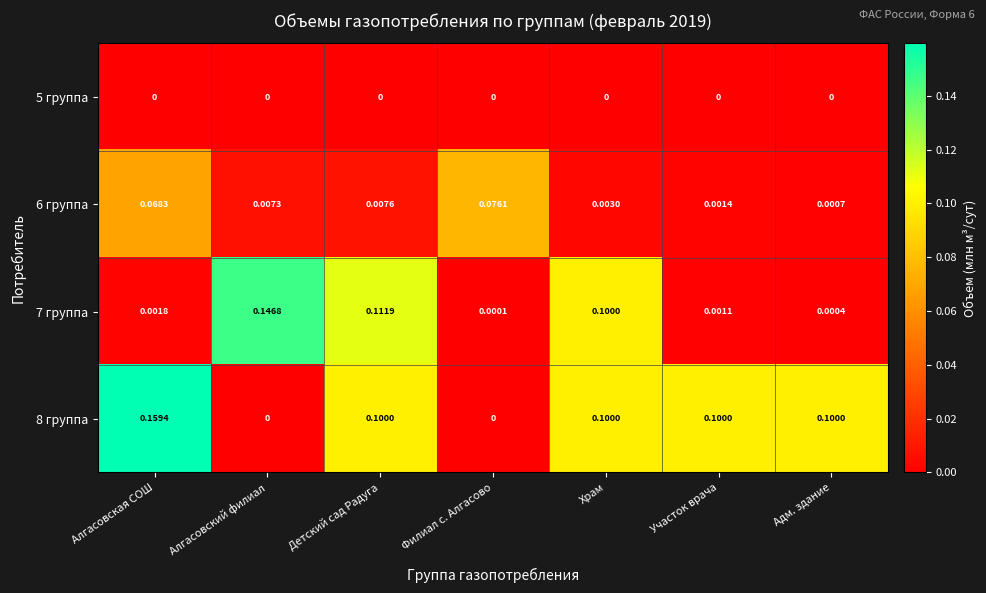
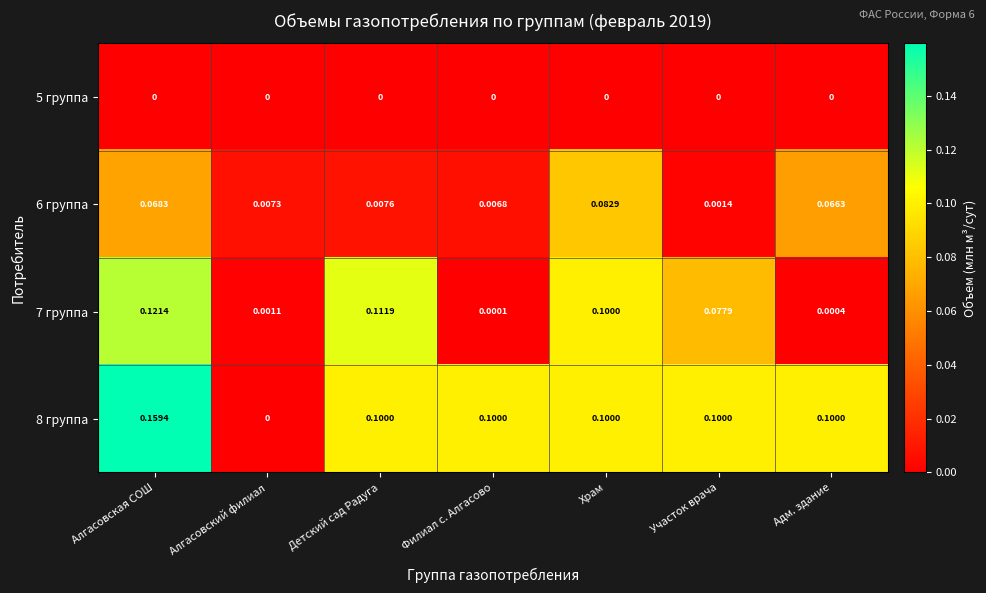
  {
    "5 группа": {
      "Алгасовская СОШ": 0,
      "Алгасовский филиал": 0,
      "Детский сад Радуга": 0,
      "Филиал с. Алгасово": 0,
      "Храм": 0,
      "Участок врача": 0,
      "Адм. здание": 0
    },
    "6 группа": {
      "Алгасовская СОШ": 0.0683,
      "Алгасовский филиал": 0.0073,
      "Детский сад Радуга": 0.0076,
-     "Филиал с. Алгасово": 0.0761,
-     "Храм": 0.0030,
+     "Филиал с. Алгасово": 0.0068,
+     "Храм": 0.0829,
      "Участок врача": 0.0014,
-     "Адм. здание": 0.0007
+     "Адм. здание": 0.0663
    },
    "7 группа": {
-     "Алгасовская СОШ": 0.0018,
-     "Алгасовский филиал": 0.1468,
+     "Алгасовская СОШ": 0.1214,
+     "Алгасовский филиал": 0.0011,
      "Детский сад Радуга": 0.1119,
      "Филиал с. Алгасово": 0.0001,
      "Храм": 0.1000,
-     "Участок врача": 0.0011,
+     "Участок врача": 0.0779,
      "Адм. здание": 0.0004
    },
    "8 группа": {
      "Алгасовская СОШ": 0.1594,
      "Алгасовский филиал": 0,
      "Детский сад Радуга": 0.1000,
-     "Филиал с. Алгасово": 0,
+     "Филиал с. Алгасово": 0.1000,
      "Храм": 0.1000,
      "Участок врача": 0.1000,
      "Адм. здание": 0.1000
    }
  }
